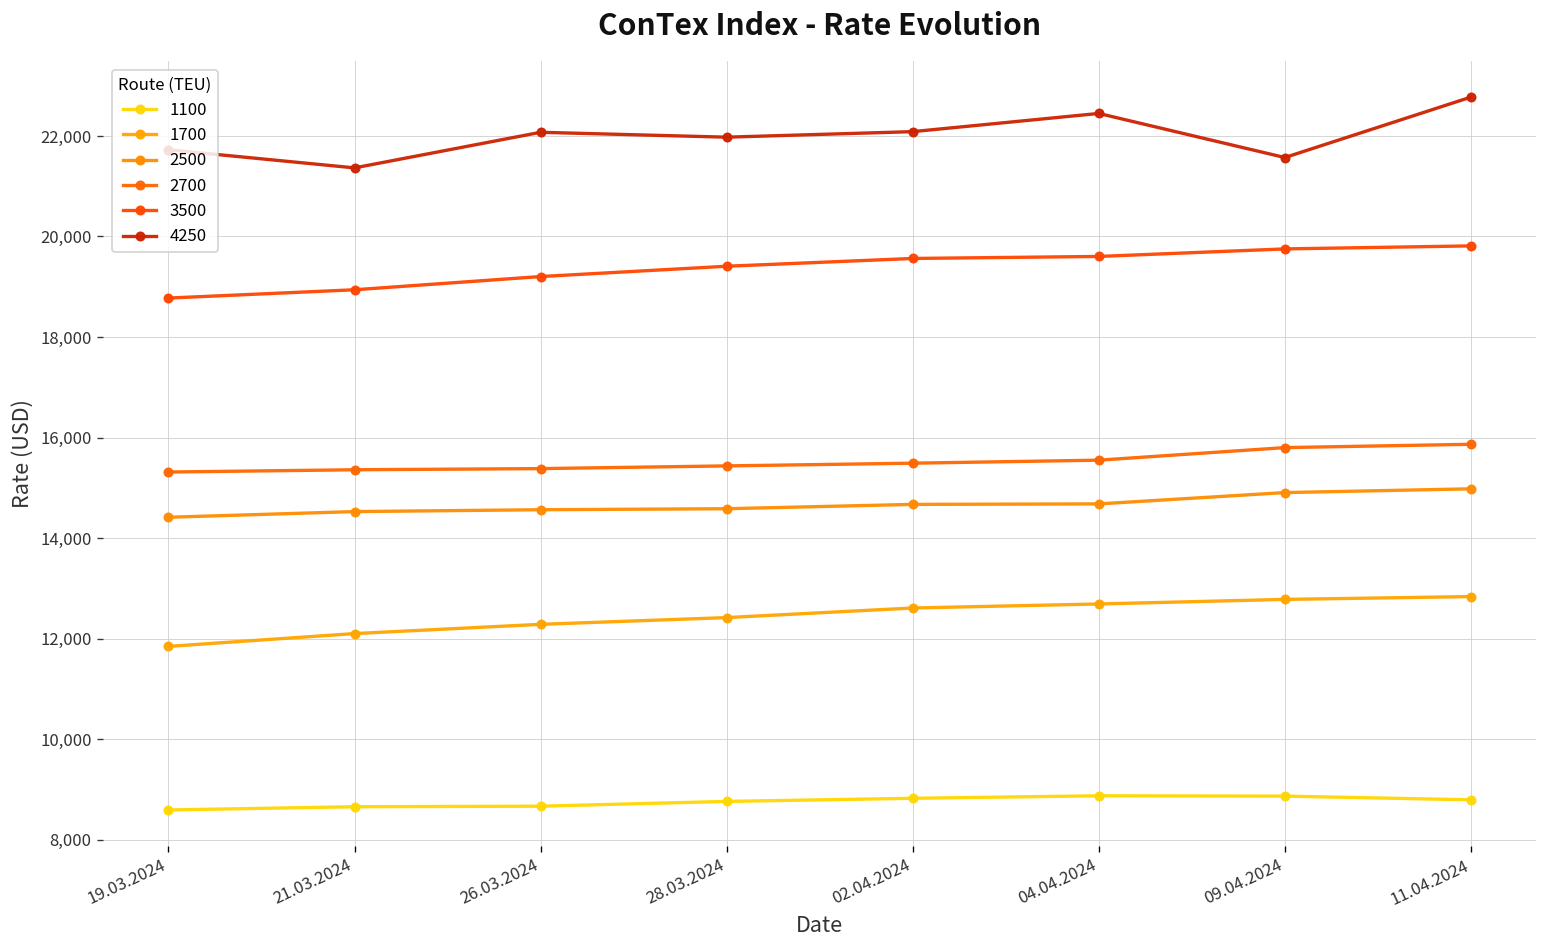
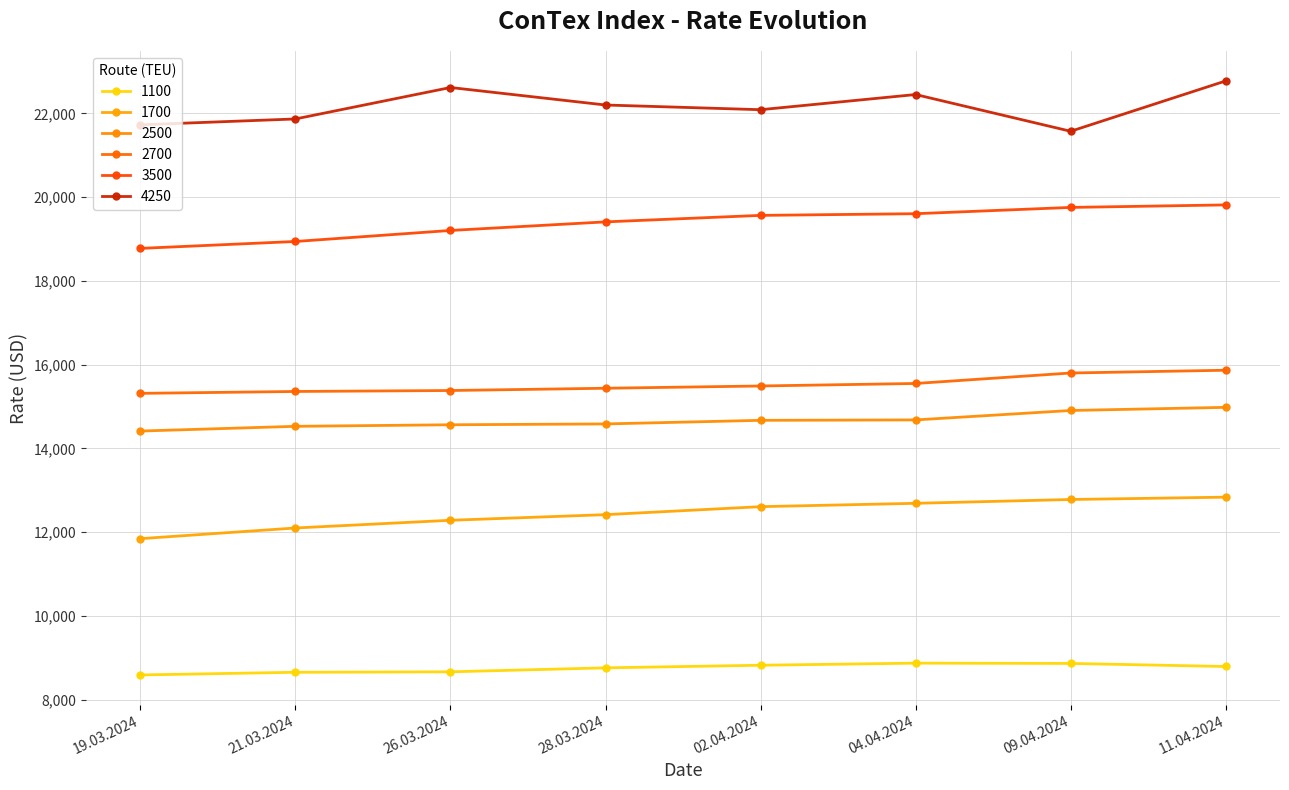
  {
    "4250": {
-     "21.03.2024": "21,400",
-     "26.03.2024": "22,100",
-     "28.03.2024": "22,000",
+     "21.03.2024": "21,900",
+     "26.03.2024": "22,600",
+     "28.03.2024": "22,200",
      "02.04.2024": "22,100",
      "04.04.2024": "22,400",
      "09.04.2024": "21,600",
      "11.04.2024": "22,800"
    }
  }
